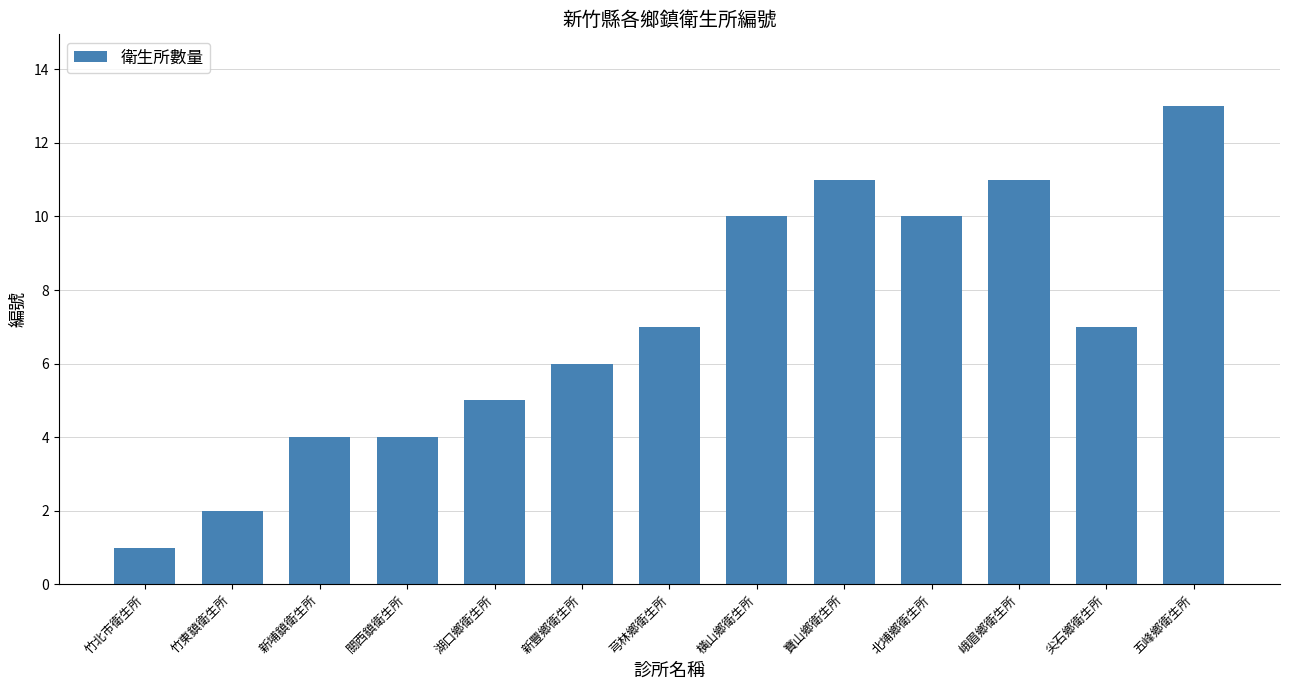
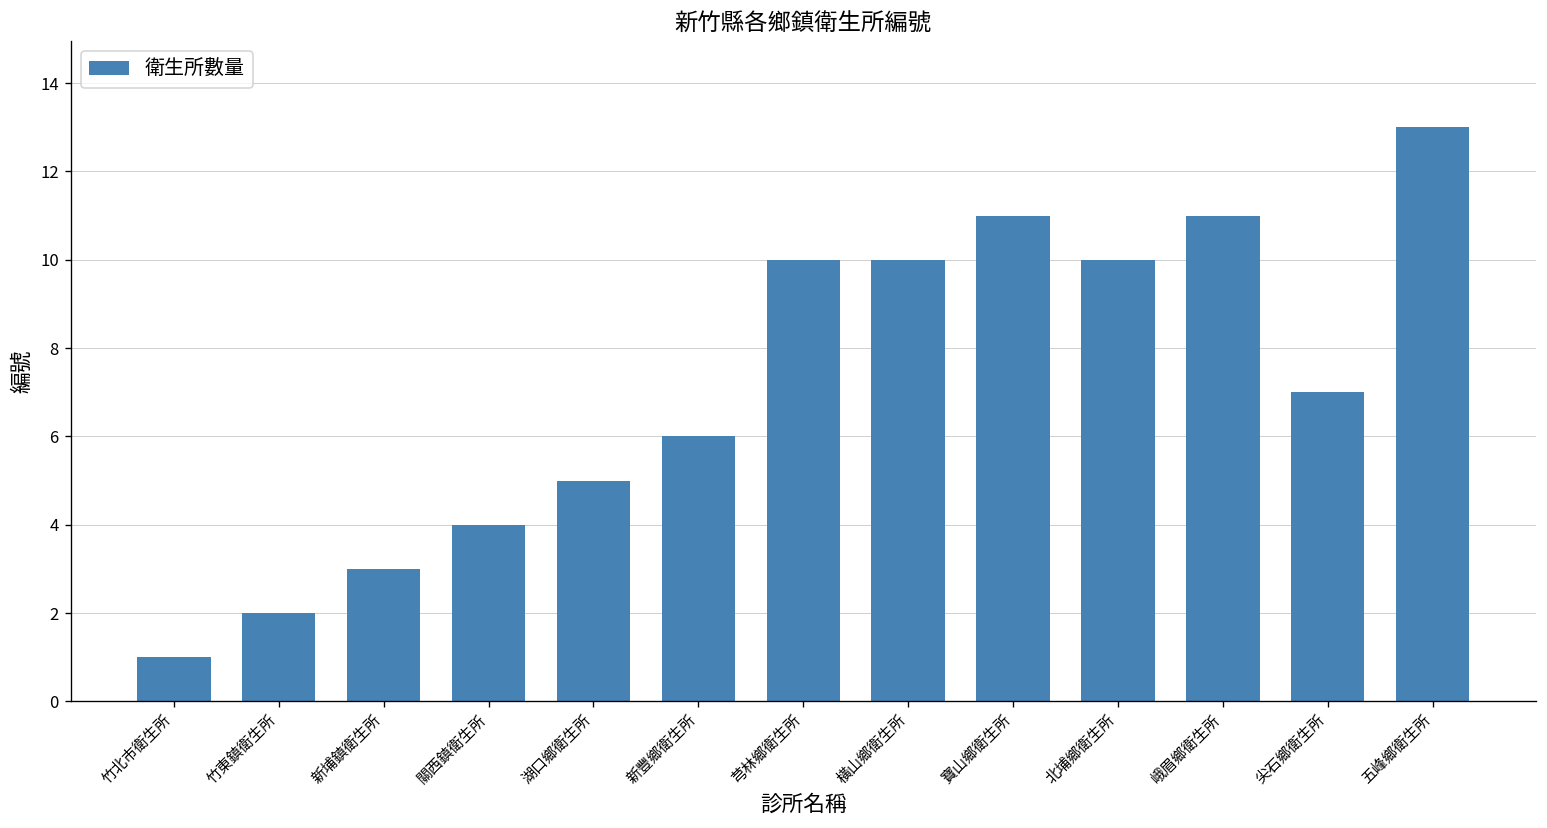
  {
    "竹北市衛生所": 1,
    "竹東鎮衛生所": 2,
-   "新埔鎮衛生所": 4,
+   "新埔鎮衛生所": 3,
    "關西鎮衛生所": 4,
    "湖口鄉衛生所": 5,
    "新豐鄉衛生所": 6,
-   "芎林鄉衛生所": 7,
+   "芎林鄉衛生所": 10,
    "橫山鄉衛生所": 10,
    "寶山鄉衛生所": 11,
    "北埔鄉衛生所": 10,
    "峨眉鄉衛生所": 11,
    "尖石鄉衛生所": 7,
    "五峰鄉衛生所": 13
  }
